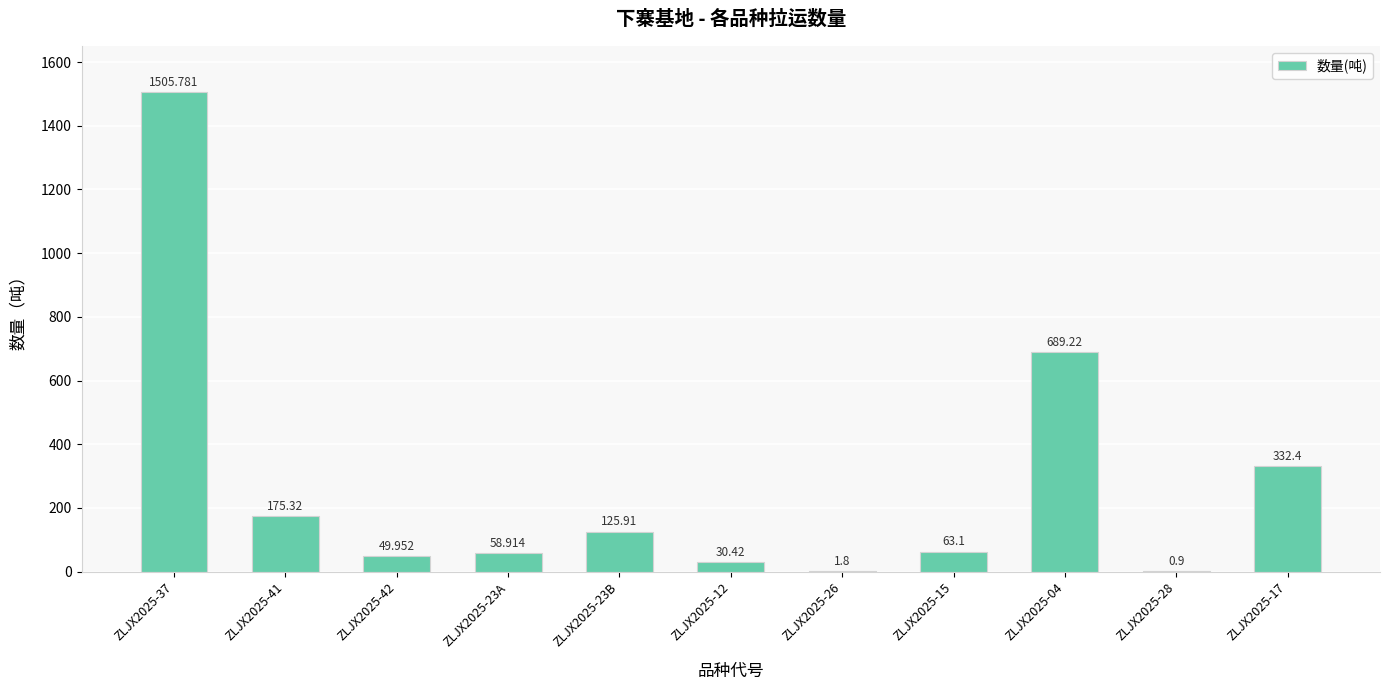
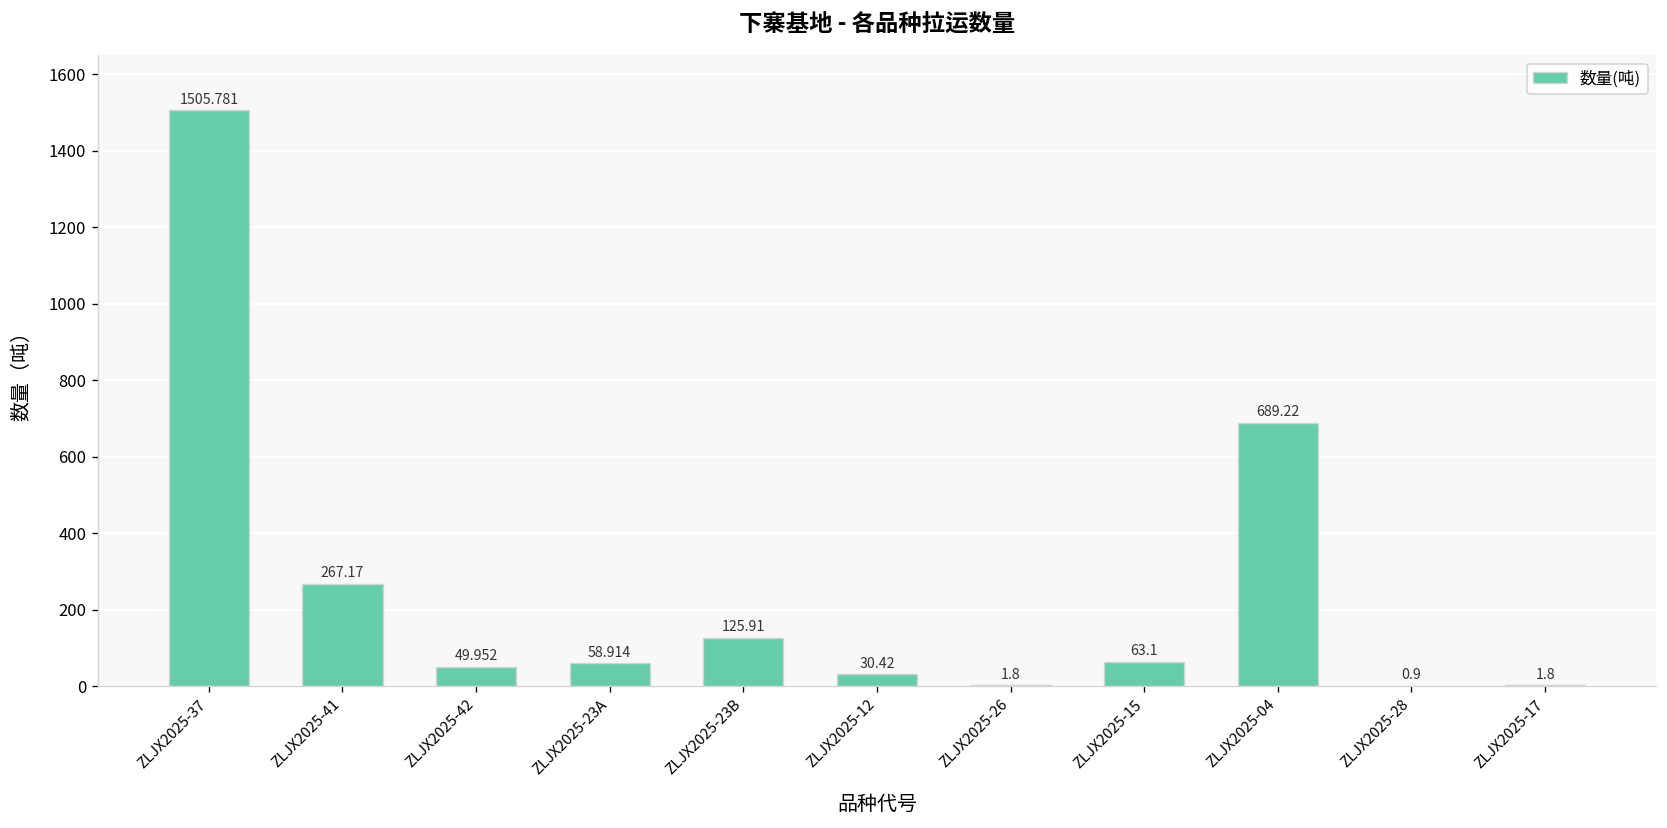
  {
    "ZLJX2025-37": 1505.781,
-   "ZLJX2025-41": 175.32,
+   "ZLJX2025-41": 267.17,
    "ZLJX2025-42": 49.952,
    "ZLJX2025-23A": 58.914,
    "ZLJX2025-23B": 125.91,
    "ZLJX2025-12": 30.42,
    "ZLJX2025-26": 1.8,
    "ZLJX2025-15": 63.1,
    "ZLJX2025-04": 689.22,
    "ZLJX2025-28": 0.9,
-   "ZLJX2025-17": 332.4
+   "ZLJX2025-17": 1.8
  }
